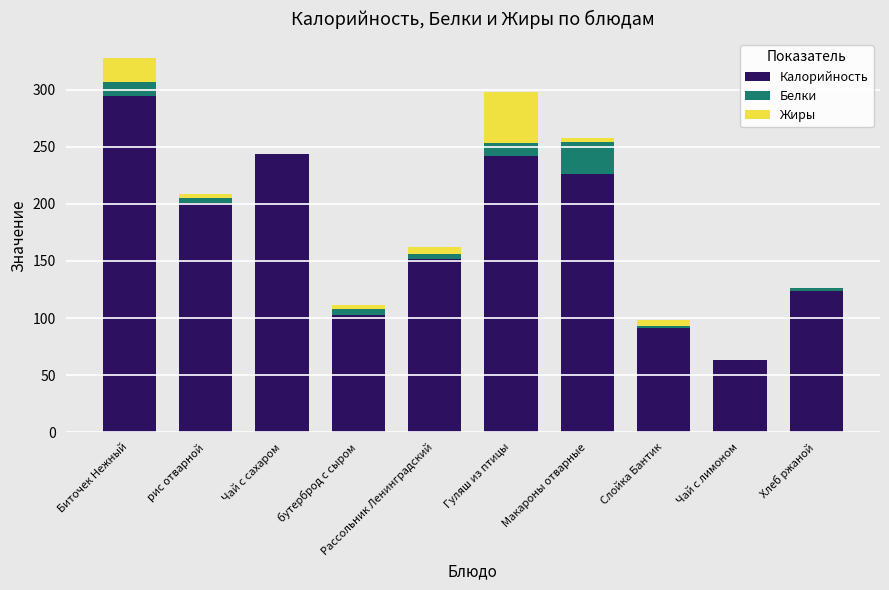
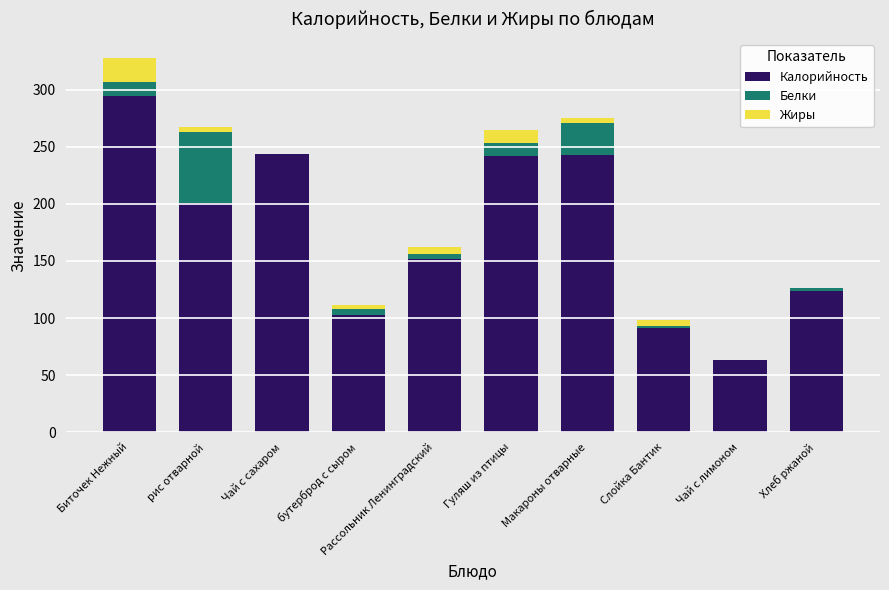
  {
    "Калорийность": {
      "Биточек Нежный": 295,
      "рис отварной": 201,
      "Чай с сахаром": 244,
      "бутерброд с сыром": 103,
      "Рассольник Ленинградский": 152,
      "Гуляш из птицы": 242,
-     "Макароны отварные": 226,
+     "Макароны отварные": 243,
      "Слойка Бантик": 91,
      "Чай с лимоном": 63,
      "Хлеб ржаной": 124
    },
    "Белки": {
      "Биточек Нежный": 12,
-     "рис отварной": 4,
+     "рис отварной": 62,
      "Чай с сахаром": 0,
      "бутерброд с сыром": 5,
      "Рассольник Ленинградский": 4,
      "Гуляш из птицы": 11,
      "Макароны отварные": 28,
      "Чай с лимоном": 0
    },
    "Жиры": {
      "Биточек Нежный": 21,
      "рис отварной": 4,
      "Чай с сахаром": 0,
      "бутерброд с сыром": 3,
      "Рассольник Ленинградский": 6,
-     "Гуляш из птицы": 45,
+     "Гуляш из птицы": 12,
      "Макароны отварные": 4,
      "Слойка Бантик": 5,
      "Чай с лимоном": 0,
      "Хлеб ржаной": 0
    }
  }
